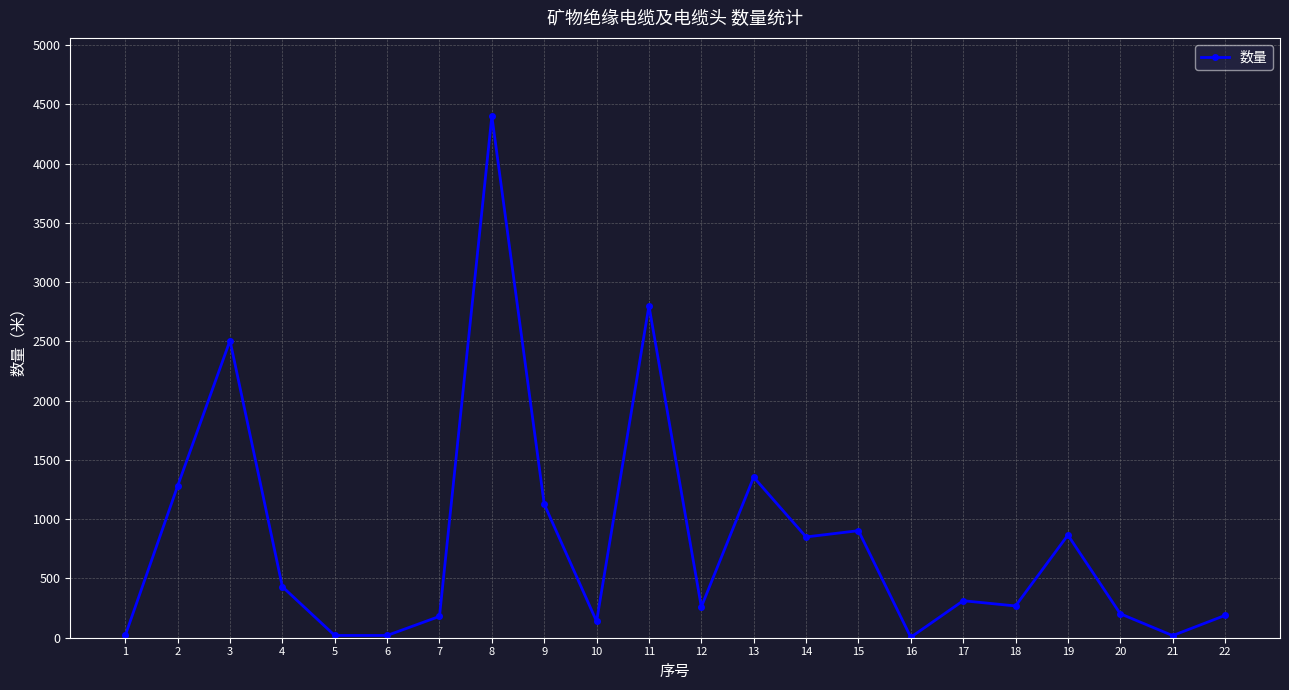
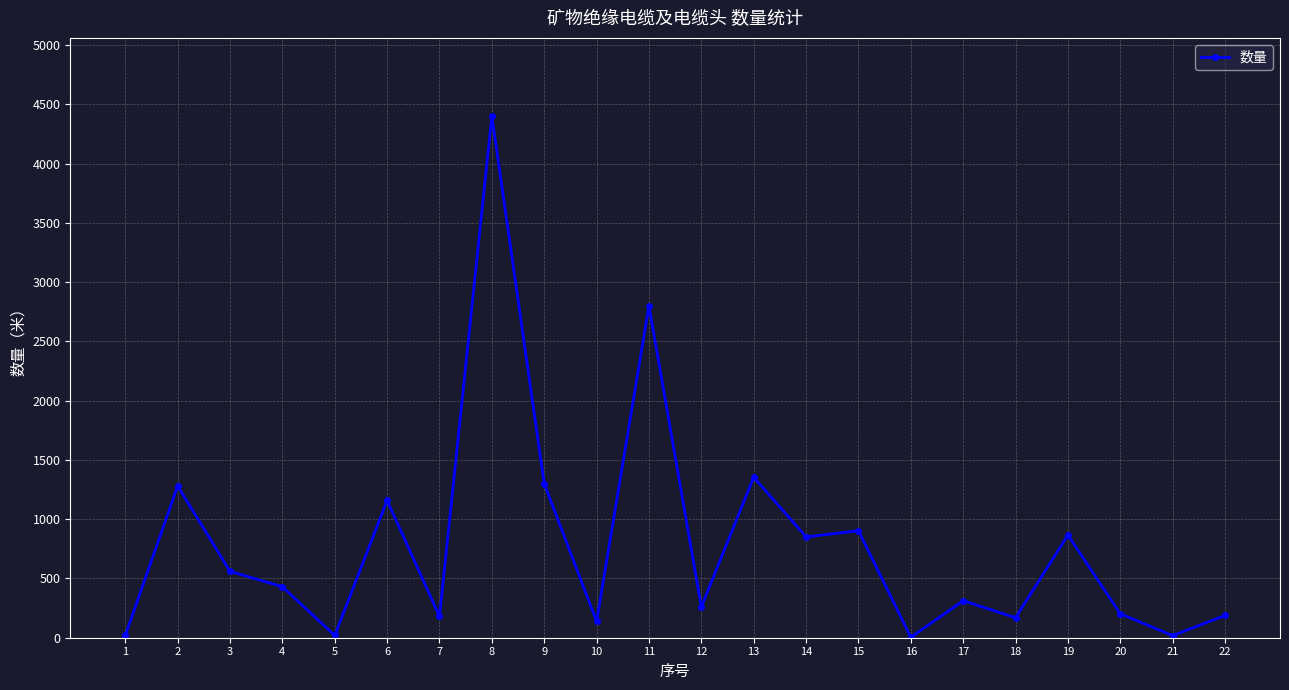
  {
    "1": 20,
    "2": 1280,
-   "3": 2510,
+   "3": 560,
    "4": 430,
    "5": 20,
-   "6": 20,
+   "6": 1160,
    "7": 180,
    "8": 4400,
-   "9": 1130,
+   "9": 1300,
    "10": 140,
    "11": 2800,
    "12": 260,
    "13": 1350,
    "14": 850,
    "15": 900,
    "16": 0,
    "17": 310,
-   "18": 270,
+   "18": 170,
    "19": 870,
    "20": 200,
    "21": 20,
    "22": 190
  }
